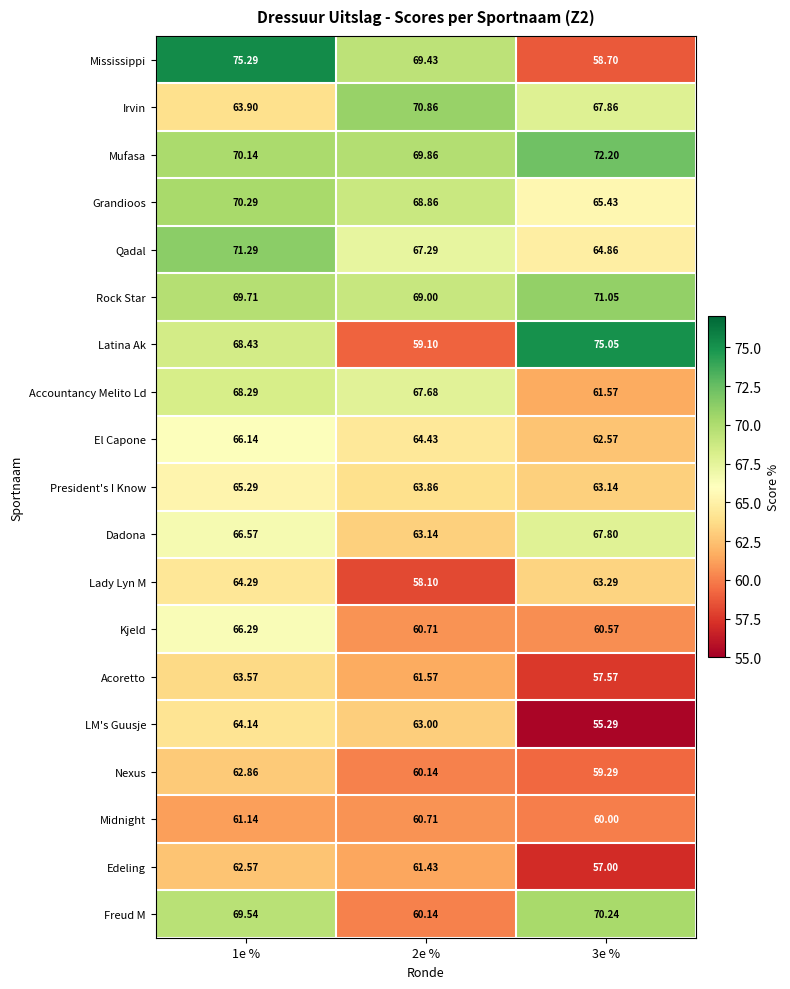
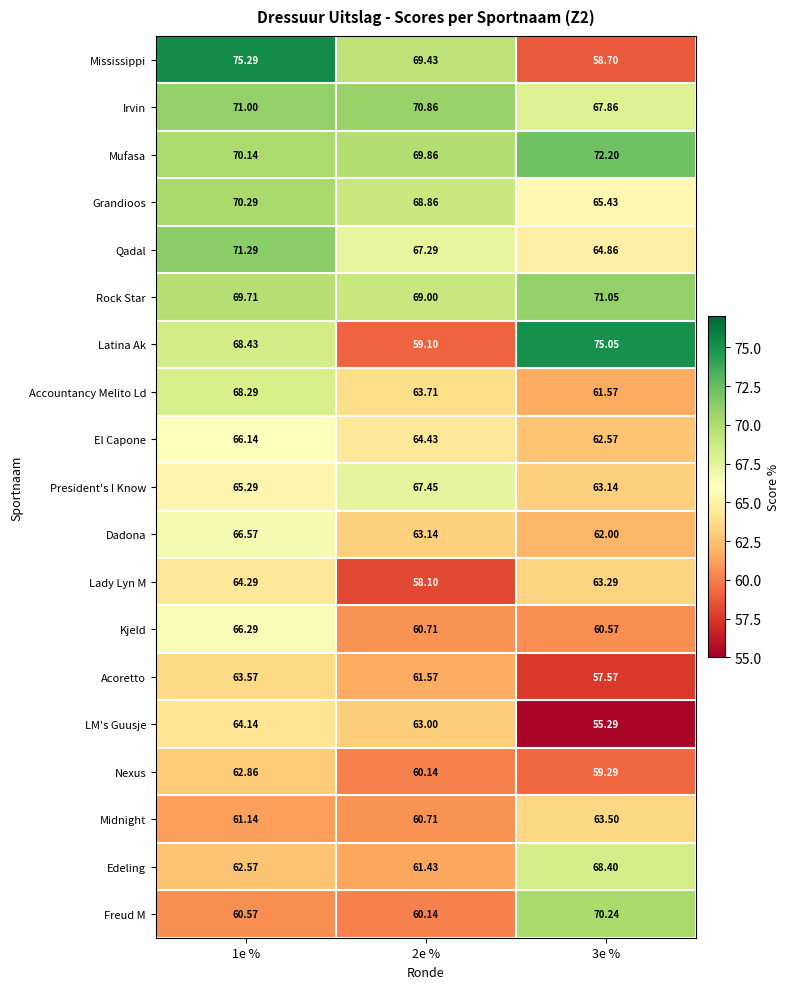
  {
    "Mississippi": {
      "1e %": 75.29,
      "2e %": 69.43,
      "3e %": 58.70
    },
    "Irvin": {
-     "1e %": 63.90,
+     "1e %": 71.00,
      "2e %": 70.86,
      "3e %": 67.86
    },
    "Mufasa": {
      "1e %": 70.14,
      "2e %": 69.86,
      "3e %": 72.20
    },
    "Grandioos": {
      "1e %": 70.29,
      "2e %": 68.86,
      "3e %": 65.43
    },
    "Qadal": {
      "1e %": 71.29,
      "2e %": 67.29,
      "3e %": 64.86
    },
    "Rock Star": {
      "1e %": 69.71,
      "2e %": 69.00,
      "3e %": 71.05
    },
    "Latina Ak": {
      "1e %": 68.43,
      "2e %": 59.10,
      "3e %": 75.05
    },
    "Accountancy Melito Ld": {
      "1e %": 68.29,
-     "2e %": 67.68,
+     "2e %": 63.71,
      "3e %": 61.57
    },
    "El Capone": {
      "1e %": 66.14,
      "2e %": 64.43,
      "3e %": 62.57
    },
    "President's I Know": {
      "1e %": 65.29,
-     "2e %": 63.86,
+     "2e %": 67.45,
      "3e %": 63.14
    },
    "Dadona": {
      "1e %": 66.57,
      "2e %": 63.14,
-     "3e %": 67.80
+     "3e %": 62.00
    },
    "Lady Lyn M": {
      "1e %": 64.29,
      "2e %": 58.10,
      "3e %": 63.29
    },
    "Kjeld": {
      "1e %": 66.29,
      "2e %": 60.71,
      "3e %": 60.57
    },
    "Acoretto": {
      "1e %": 63.57,
      "2e %": 61.57,
      "3e %": 57.57
    },
    "LM's Guusje": {
      "1e %": 64.14,
      "2e %": 63.00,
      "3e %": 55.29
    },
    "Nexus": {
      "1e %": 62.86,
      "2e %": 60.14,
      "3e %": 59.29
    },
    "Midnight": {
      "1e %": 61.14,
      "2e %": 60.71,
-     "3e %": 60.00
+     "3e %": 63.50
    },
    "Edeling": {
      "1e %": 62.57,
      "2e %": 61.43,
-     "3e %": 57.00
+     "3e %": 68.40
    },
    "Freud M": {
-     "1e %": 69.54,
+     "1e %": 60.57,
      "2e %": 60.14,
      "3e %": 70.24
    }
  }
